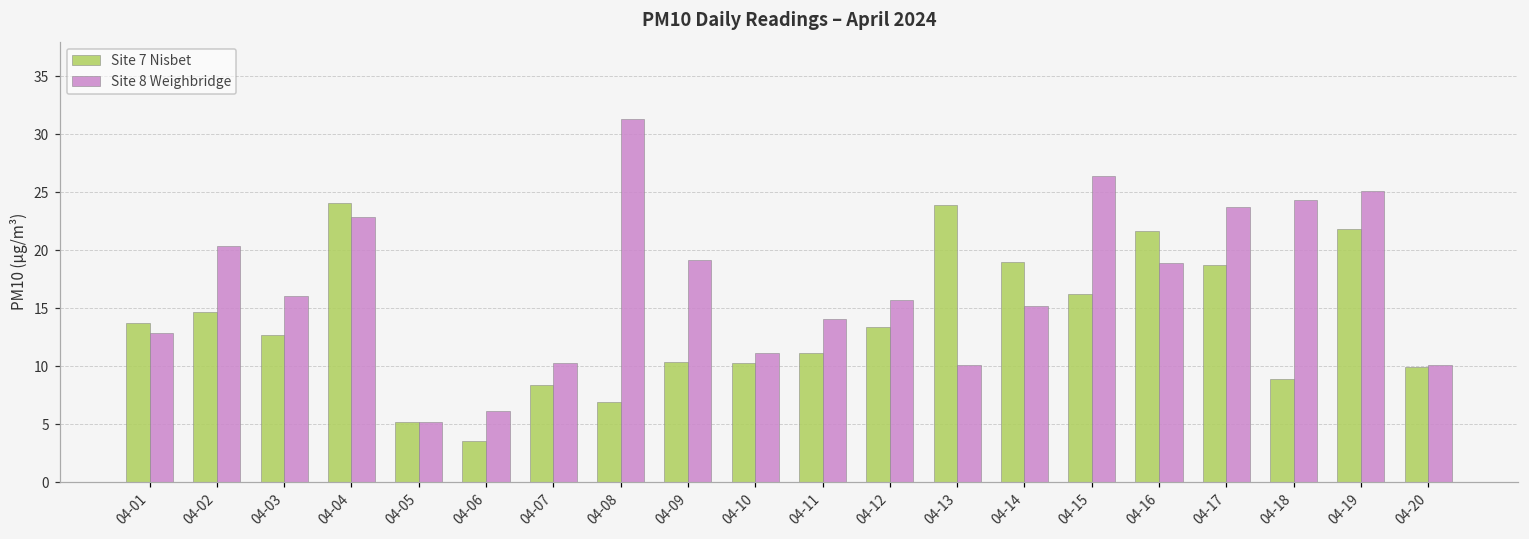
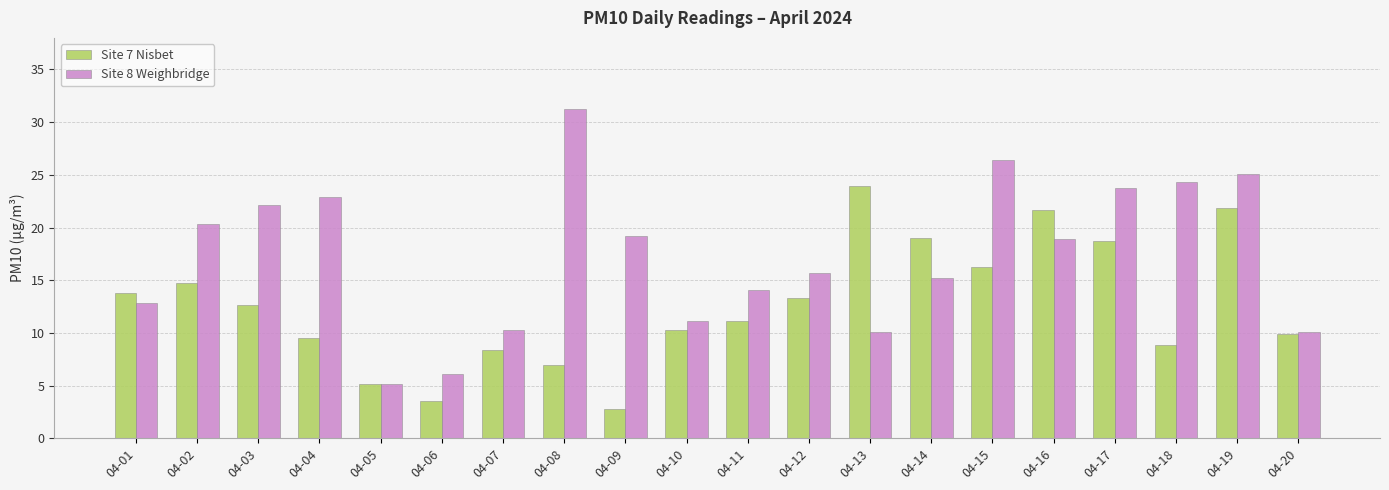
  {
    "Site 7 Nisbet": {
      "04-01": 13.7,
      "04-02": 14.7,
      "04-03": 12.7,
-     "04-04": 24.1,
+     "04-04": 9.5,
      "04-05": 5.1,
      "04-06": 3.5,
      "04-07": 8.4,
      "04-08": 6.9,
-     "04-09": 10.4,
+     "04-09": 2.8,
      "04-10": 10.3,
      "04-11": 11.1,
      "04-12": 13.3,
      "04-13": 23.9,
      "04-14": 19.0,
      "04-15": 16.2,
      "04-16": 21.7,
      "04-17": 18.7,
      "04-18": 8.9,
      "04-19": 21.8,
      "04-20": 9.9
    },
    "Site 8 Weighbridge": {
      "04-01": 12.9,
      "04-02": 20.4,
-     "04-03": 16.1,
+     "04-03": 22.1,
      "04-04": 22.9,
      "04-05": 5.2,
      "04-06": 6.1,
      "04-07": 10.3,
      "04-08": 31.3,
      "04-09": 19.2,
      "04-10": 11.1,
      "04-11": 14.1,
      "04-12": 15.7,
      "04-13": 10.1,
      "04-14": 15.2,
      "04-15": 26.4,
      "04-16": 18.9,
      "04-17": 23.8,
      "04-18": 24.4,
      "04-19": 25.1,
      "04-20": 10.1
    }
  }
